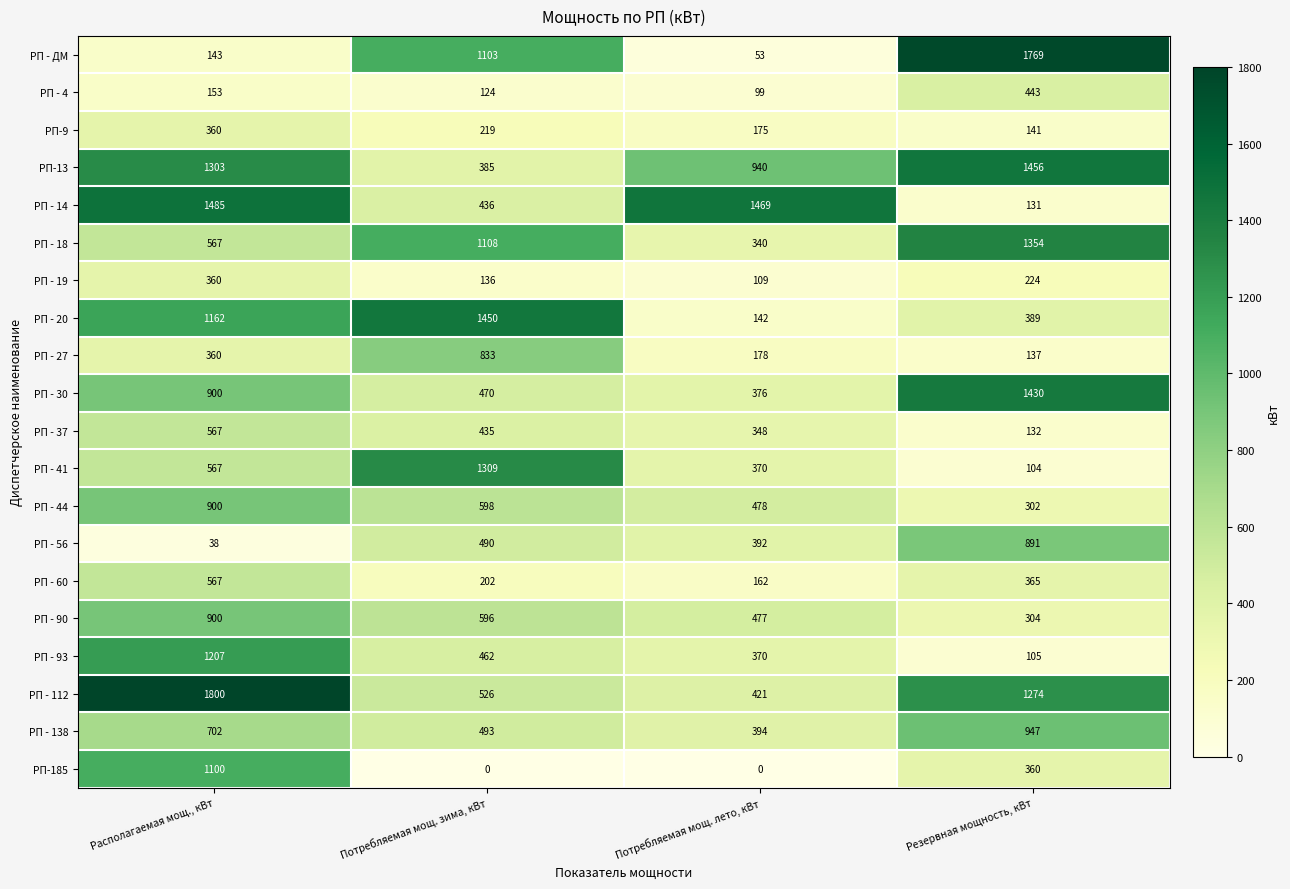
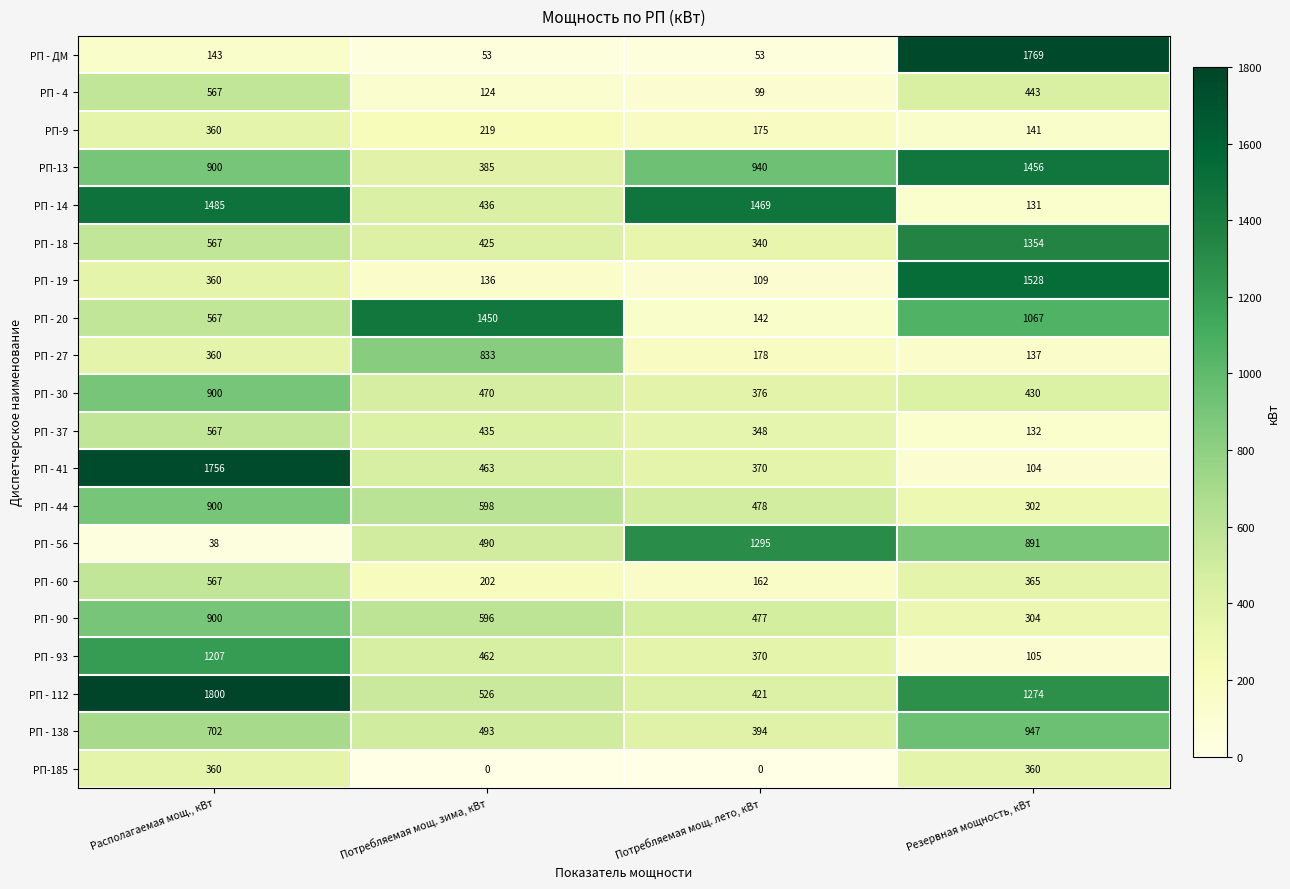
  {
    "РП - ДМ": {
      "Располагаемая мощ., кВт": 143,
-     "Потребляемая мощ. зима, кВт": 1103,
+     "Потребляемая мощ. зима, кВт": 53,
      "Потребляемая мощ. лето, кВт": 53,
      "Резервная мощность, кВт": 1769
    },
    "РП - 4": {
-     "Располагаемая мощ., кВт": 153,
+     "Располагаемая мощ., кВт": 567,
      "Потребляемая мощ. зима, кВт": 124,
      "Потребляемая мощ. лето, кВт": 99,
      "Резервная мощность, кВт": 443
    },
    "РП-9": {
      "Располагаемая мощ., кВт": 360,
      "Потребляемая мощ. зима, кВт": 219,
      "Потребляемая мощ. лето, кВт": 175,
      "Резервная мощность, кВт": 141
    },
    "РП-13": {
-     "Располагаемая мощ., кВт": 1303,
+     "Располагаемая мощ., кВт": 900,
      "Потребляемая мощ. зима, кВт": 385,
      "Потребляемая мощ. лето, кВт": 940,
      "Резервная мощность, кВт": 1456
    },
    "РП - 14": {
      "Располагаемая мощ., кВт": 1485,
      "Потребляемая мощ. зима, кВт": 436,
      "Потребляемая мощ. лето, кВт": 1469,
      "Резервная мощность, кВт": 131
    },
    "РП - 18": {
      "Располагаемая мощ., кВт": 567,
-     "Потребляемая мощ. зима, кВт": 1108,
+     "Потребляемая мощ. зима, кВт": 425,
      "Потребляемая мощ. лето, кВт": 340,
      "Резервная мощность, кВт": 1354
    },
    "РП - 19": {
      "Располагаемая мощ., кВт": 360,
      "Потребляемая мощ. зима, кВт": 136,
      "Потребляемая мощ. лето, кВт": 109,
-     "Резервная мощность, кВт": 224
+     "Резервная мощность, кВт": 1528
    },
    "РП - 20": {
-     "Располагаемая мощ., кВт": 1162,
+     "Располагаемая мощ., кВт": 567,
      "Потребляемая мощ. зима, кВт": 1450,
      "Потребляемая мощ. лето, кВт": 142,
-     "Резервная мощность, кВт": 389
+     "Резервная мощность, кВт": 1067
    },
    "РП - 27": {
      "Располагаемая мощ., кВт": 360,
      "Потребляемая мощ. зима, кВт": 833,
      "Потребляемая мощ. лето, кВт": 178,
      "Резервная мощность, кВт": 137
    },
    "РП - 30": {
      "Располагаемая мощ., кВт": 900,
      "Потребляемая мощ. зима, кВт": 470,
      "Потребляемая мощ. лето, кВт": 376,
-     "Резервная мощность, кВт": 1430
+     "Резервная мощность, кВт": 430
    },
    "РП - 37": {
      "Располагаемая мощ., кВт": 567,
      "Потребляемая мощ. зима, кВт": 435,
      "Потребляемая мощ. лето, кВт": 348,
      "Резервная мощность, кВт": 132
    },
    "РП - 41": {
-     "Располагаемая мощ., кВт": 567,
-     "Потребляемая мощ. зима, кВт": 1309,
+     "Располагаемая мощ., кВт": 1756,
+     "Потребляемая мощ. зима, кВт": 463,
      "Потребляемая мощ. лето, кВт": 370,
      "Резервная мощность, кВт": 104
    },
    "РП - 44": {
      "Располагаемая мощ., кВт": 900,
      "Потребляемая мощ. зима, кВт": 598,
      "Потребляемая мощ. лето, кВт": 478,
      "Резервная мощность, кВт": 302
    },
    "РП - 56": {
      "Располагаемая мощ., кВт": 38,
      "Потребляемая мощ. зима, кВт": 490,
-     "Потребляемая мощ. лето, кВт": 392,
+     "Потребляемая мощ. лето, кВт": 1295,
      "Резервная мощность, кВт": 891
    },
    "РП - 60": {
      "Располагаемая мощ., кВт": 567,
      "Потребляемая мощ. зима, кВт": 202,
      "Потребляемая мощ. лето, кВт": 162,
      "Резервная мощность, кВт": 365
    },
    "РП - 90": {
      "Располагаемая мощ., кВт": 900,
      "Потребляемая мощ. зима, кВт": 596,
      "Потребляемая мощ. лето, кВт": 477,
      "Резервная мощность, кВт": 304
    },
    "РП - 93": {
      "Располагаемая мощ., кВт": 1207,
      "Потребляемая мощ. зима, кВт": 462,
      "Потребляемая мощ. лето, кВт": 370,
      "Резервная мощность, кВт": 105
    },
    "РП - 112": {
      "Располагаемая мощ., кВт": 1800,
      "Потребляемая мощ. зима, кВт": 526,
      "Потребляемая мощ. лето, кВт": 421,
      "Резервная мощность, кВт": 1274
    },
    "РП - 138": {
      "Располагаемая мощ., кВт": 702,
      "Потребляемая мощ. зима, кВт": 493,
      "Потребляемая мощ. лето, кВт": 394,
      "Резервная мощность, кВт": 947
    },
    "РП-185": {
-     "Располагаемая мощ., кВт": 1100,
+     "Располагаемая мощ., кВт": 360,
      "Потребляемая мощ. зима, кВт": 0,
      "Потребляемая мощ. лето, кВт": 0,
      "Резервная мощность, кВт": 360
    }
  }
